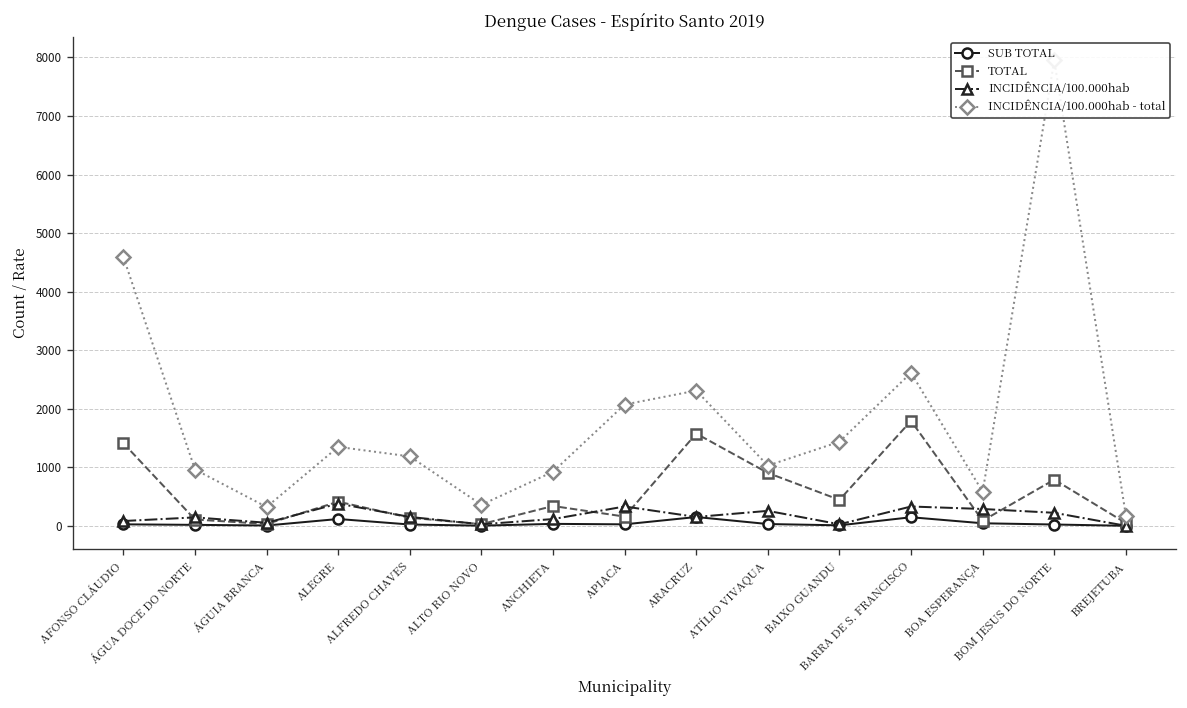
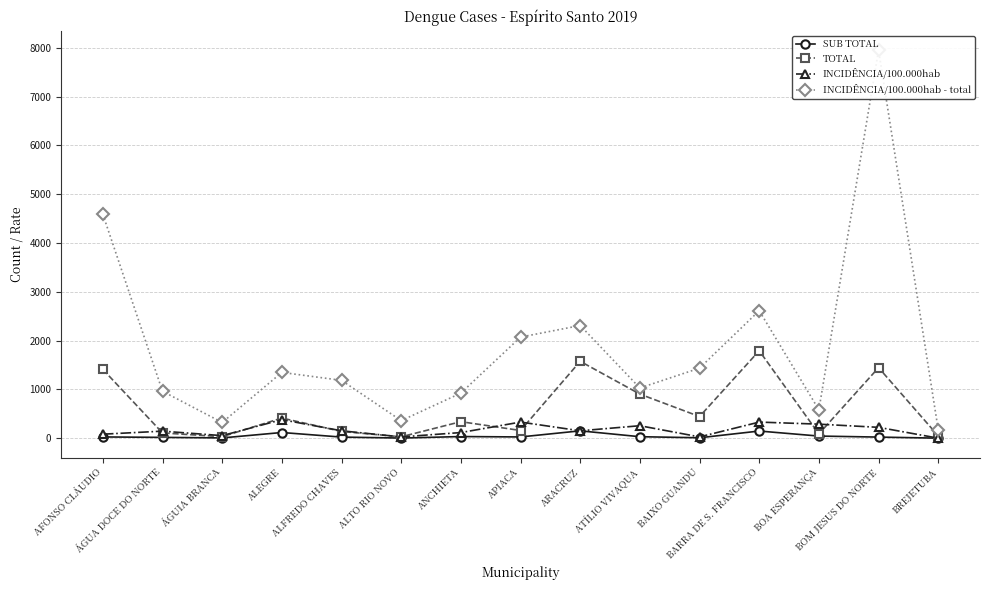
  {
    "TOTAL": {
      "AFONSO CLÁUDIO": 1400,
      "ANCHIETA": 300,
      "APIACA": 200,
      "ARACRUZ": 1600,
      "ATÍLIO VIVAQUA": 900,
      "BAIXO GUANDU": 400,
      "BARRA DE S. FRANCISCO": 1800,
-     "BOM JESUS DO NORTE": 800
+     "BOM JESUS DO NORTE": 1400
    },
    "INCIDÊNCIA/100.000hab - total": {
      "AFONSO CLÁUDIO": 4600,
      "ÁGUA DOCE DO NORTE": 1000,
      "ÁGUIA BRANCA": 300,
      "ALEGRE": 1300,
      "ALFREDO CHAVES": 1200,
      "ALTO RIO NOVO": 400,
      "ANCHIETA": 900,
      "APIACA": 2100,
      "ARACRUZ": 2300,
      "ATÍLIO VIVAQUA": 1000,
      "BAIXO GUANDU": 1400,
      "BARRA DE S. FRANCISCO": 2600,
      "BOA ESPERANÇA": 600,
      "BREJETUBA": 200
    }
  }
